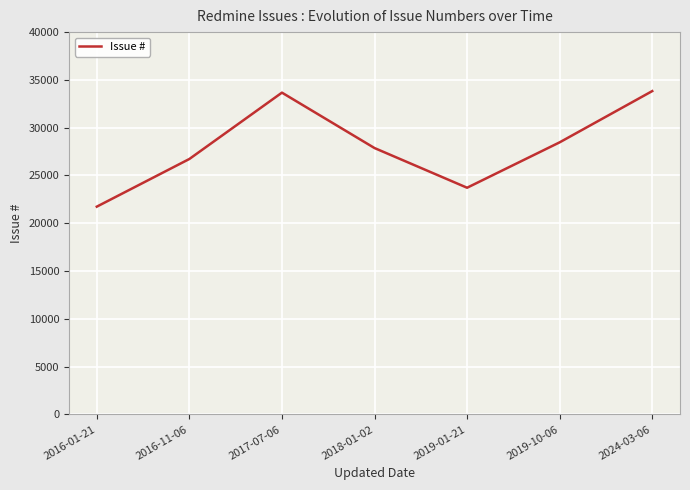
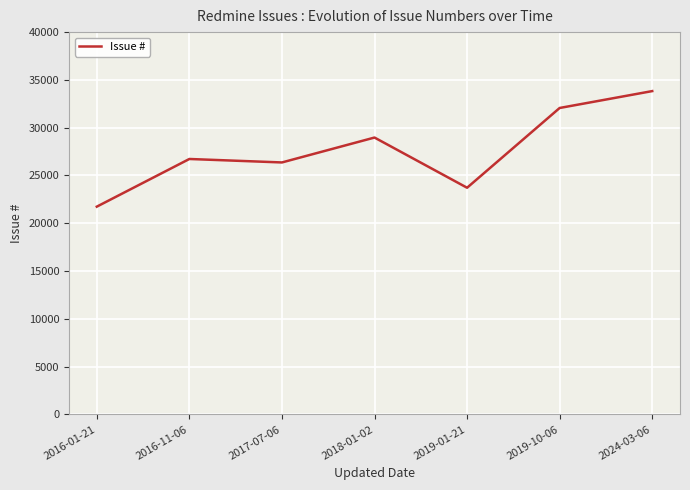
  {
    "2016-01-21": 22000,
    "2016-11-06": 27000,
-   "2017-07-06": 34000,
-   "2018-01-02": 28000,
+   "2017-07-06": 26000,
+   "2018-01-02": 29000,
    "2019-01-21": 24000,
-   "2019-10-06": 28000,
+   "2019-10-06": 32000,
    "2024-03-06": 34000
  }
